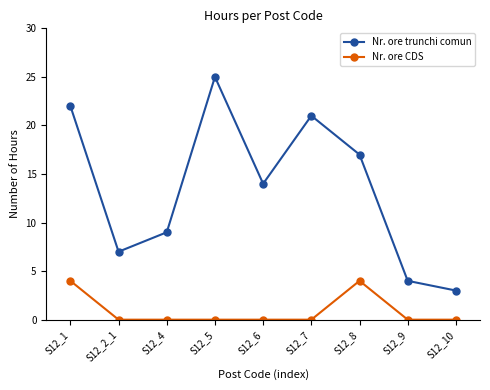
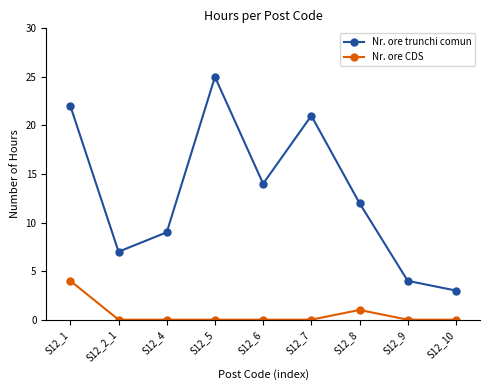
  {
    "Nr. ore trunchi comun": {
      "S12_1": 22,
      "S12_2_1": 7,
      "S12_4": 9,
      "S12_5": 25,
      "S12_6": 14,
      "S12_7": 21,
-     "S12_8": 17,
+     "S12_8": 12,
      "S12_9": 4,
      "S12_10": 3
    },
    "Nr. ore CDS": {
      "S12_1": 4,
      "S12_2_1": 0,
      "S12_4": 0,
      "S12_5": 0,
      "S12_6": 0,
      "S12_7": 0,
-     "S12_8": 4,
+     "S12_8": 1,
      "S12_9": 0,
      "S12_10": 0
    }
  }
